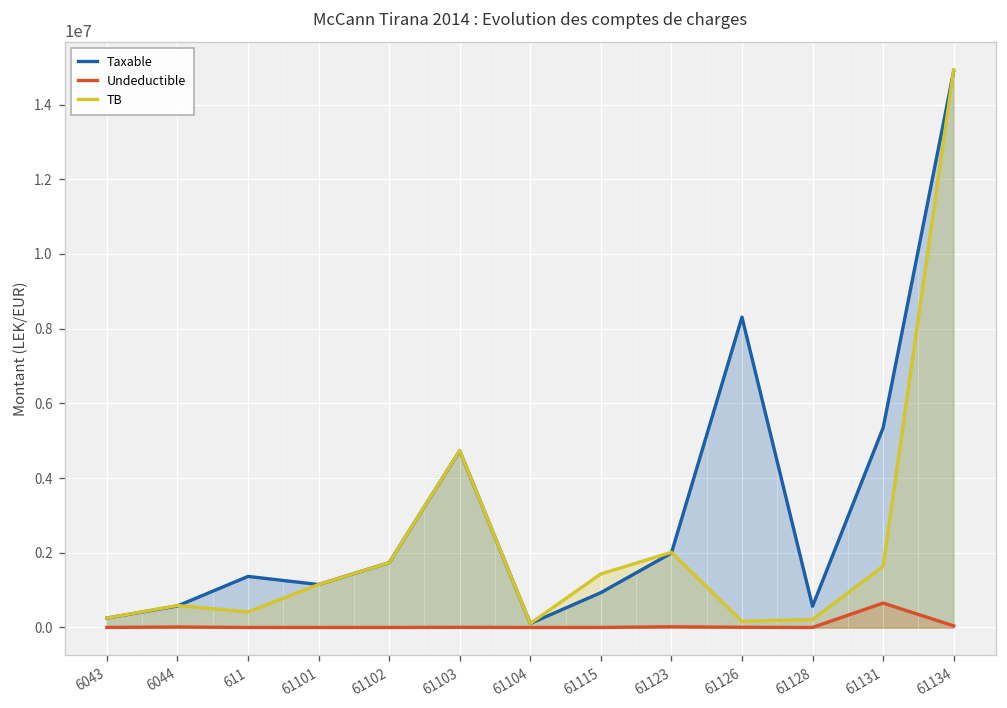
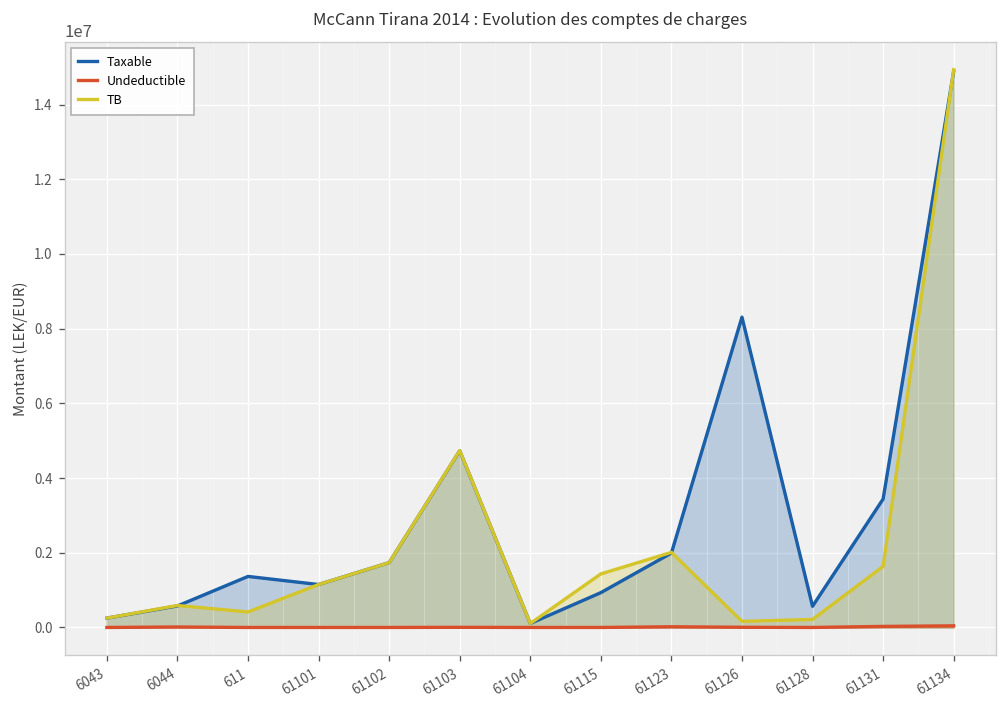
  {
    "Taxable": {
      "611": 1400000,
      "61115": 900000,
      "61126": 8300000,
      "61128": 600000,
-     "61131": 5300000
+     "61131": 3400000
    },
    "Undeductible": {
      "6043": 0,
      "6044": 0,
      "611": 0,
      "61101": 0,
      "61102": 0,
      "61103": 0,
      "61104": 0,
      "61115": 0,
      "61123": 0,
      "61126": 0,
      "61128": 0,
-     "61131": 700000,
+     "61131": 0,
      "61134": 0
    },
    "TB": {
      "611": 400000,
      "61115": 1400000,
      "61126": 200000,
      "61128": 200000,
      "61131": 1600000
    }
  }
